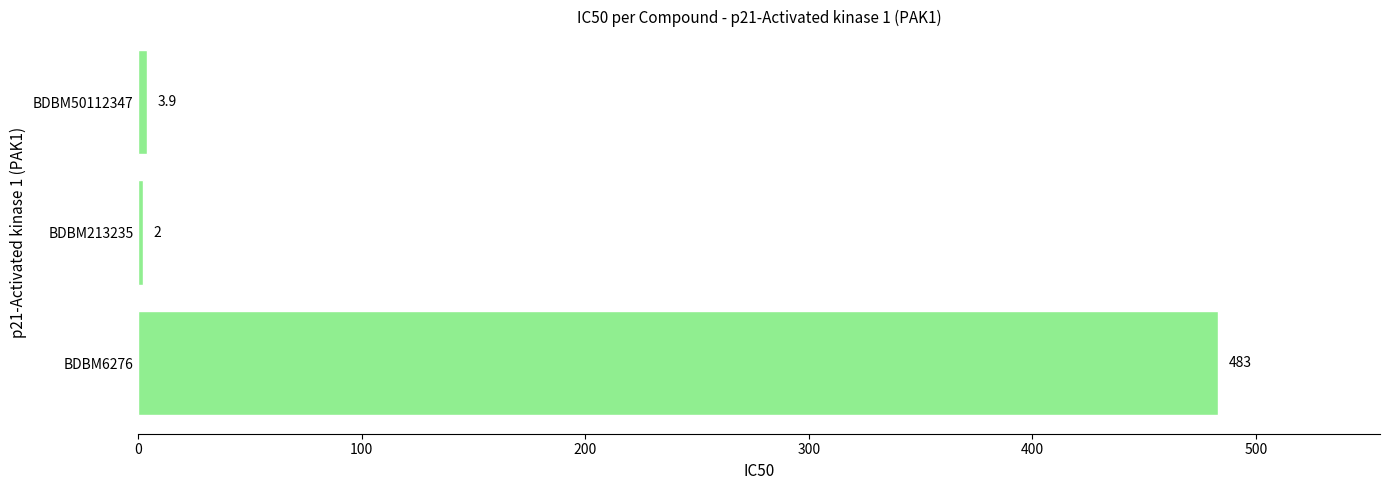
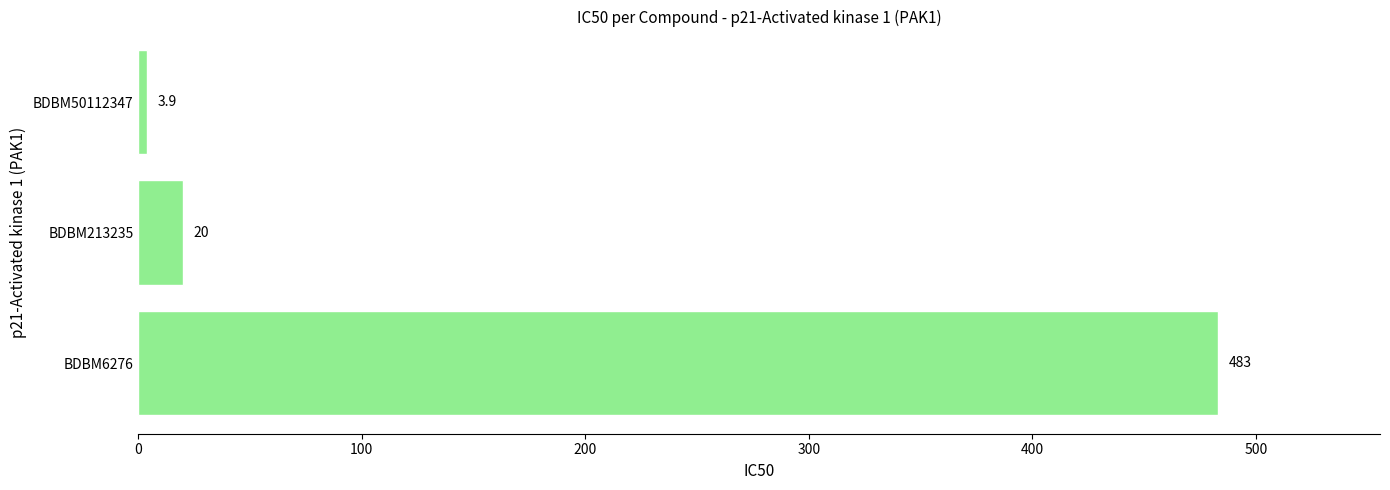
  {
    "BDBM50112347": 3.9,
-   "BDBM213235": 2,
+   "BDBM213235": 20,
    "BDBM6276": 483
  }
